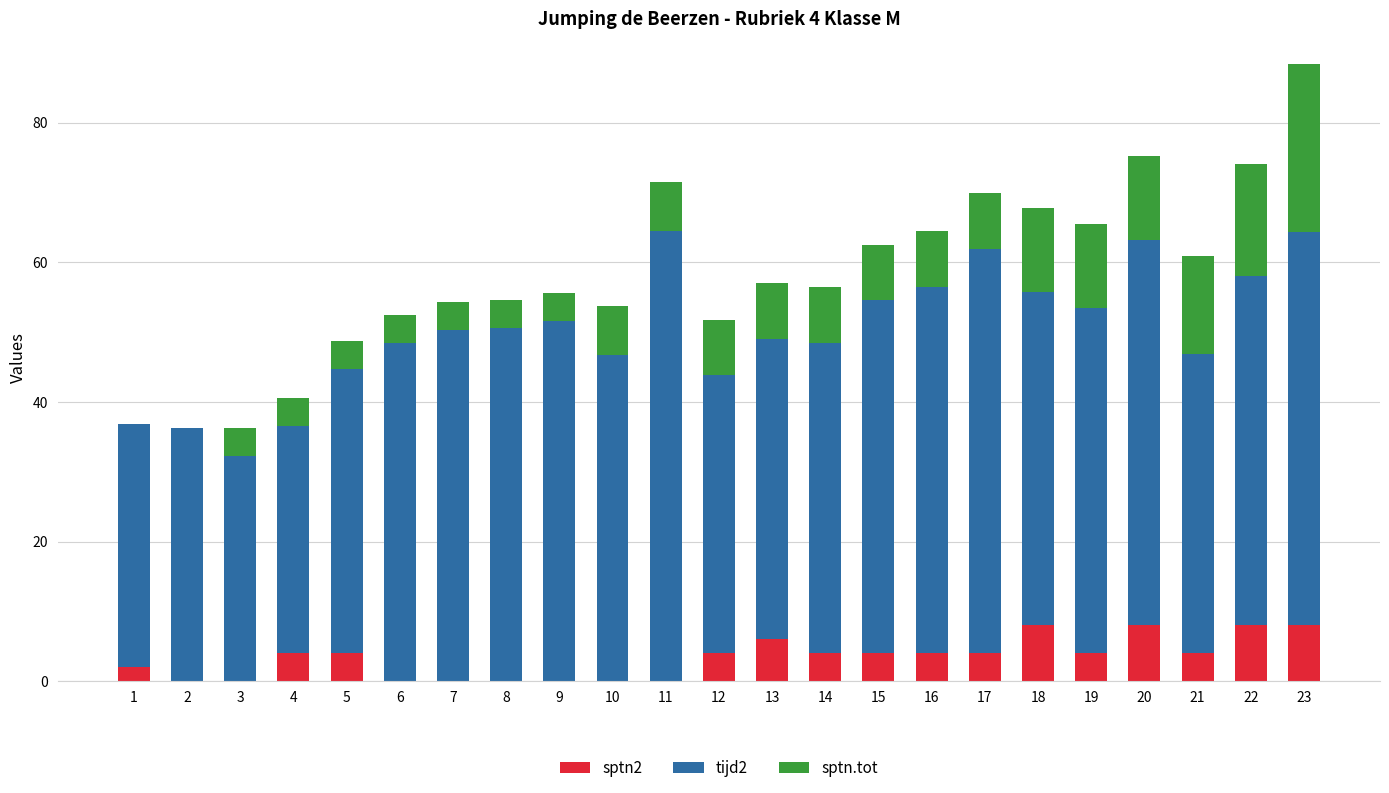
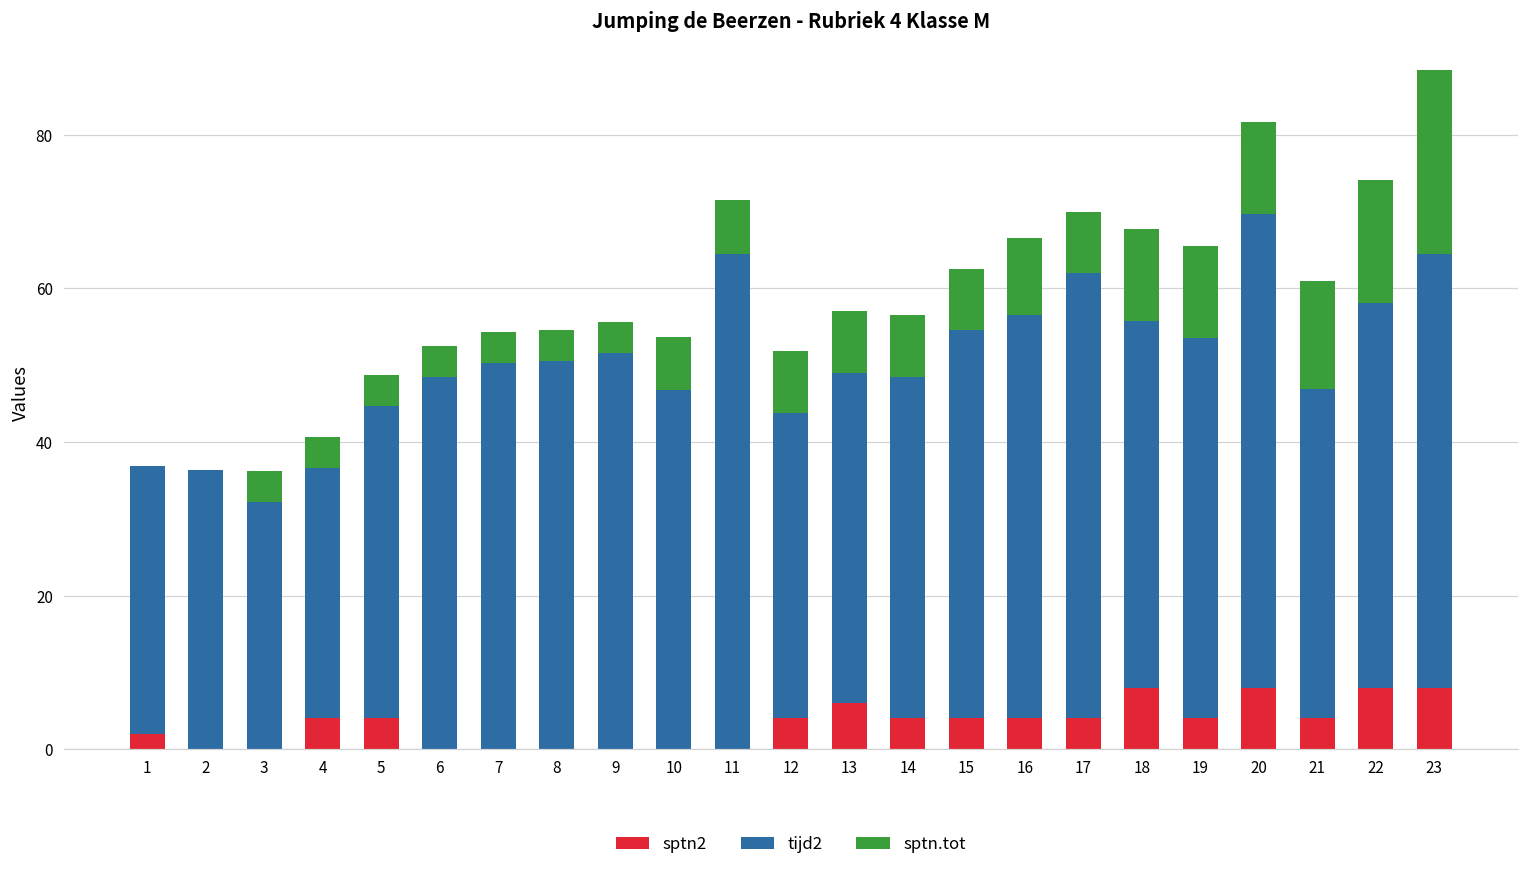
  {
    "sptn2": {
      "1": 2,
      "2": 0,
      "3": 0,
      "4": 4,
      "5": 4,
      "6": 0,
      "7": 0,
      "8": 0,
      "9": 0,
      "10": 0,
      "11": 0,
      "12": 4,
      "13": 6,
      "14": 4,
      "15": 4,
      "16": 4,
      "17": 4,
      "18": 8,
      "19": 4,
      "20": 8,
      "21": 4,
      "22": 8,
      "23": 8
    },
    "tijd2": {
      "1": 35,
      "2": 36,
      "3": 32,
      "4": 33,
      "5": 41,
      "6": 48,
      "7": 50,
      "8": 51,
      "9": 52,
      "10": 47,
      "11": 64,
      "12": 40,
      "13": 43,
      "14": 44,
      "15": 51,
      "16": 53,
      "17": 58,
      "18": 48,
      "19": 50,
-     "20": 55,
+     "20": 62,
      "21": 43,
      "22": 50,
      "23": 56
    },
    "sptn.tot": {
      "1": 0,
      "2": 0,
      "3": 4,
      "4": 4,
      "5": 4,
      "6": 4,
      "7": 4,
      "8": 4,
      "9": 4,
      "10": 7,
      "11": 7,
      "12": 8,
      "13": 8,
      "14": 8,
      "15": 8,
-     "16": 8,
+     "16": 10,
      "17": 8,
      "18": 12,
      "19": 12,
      "20": 12,
      "21": 14,
      "22": 16,
      "23": 24
    }
  }
